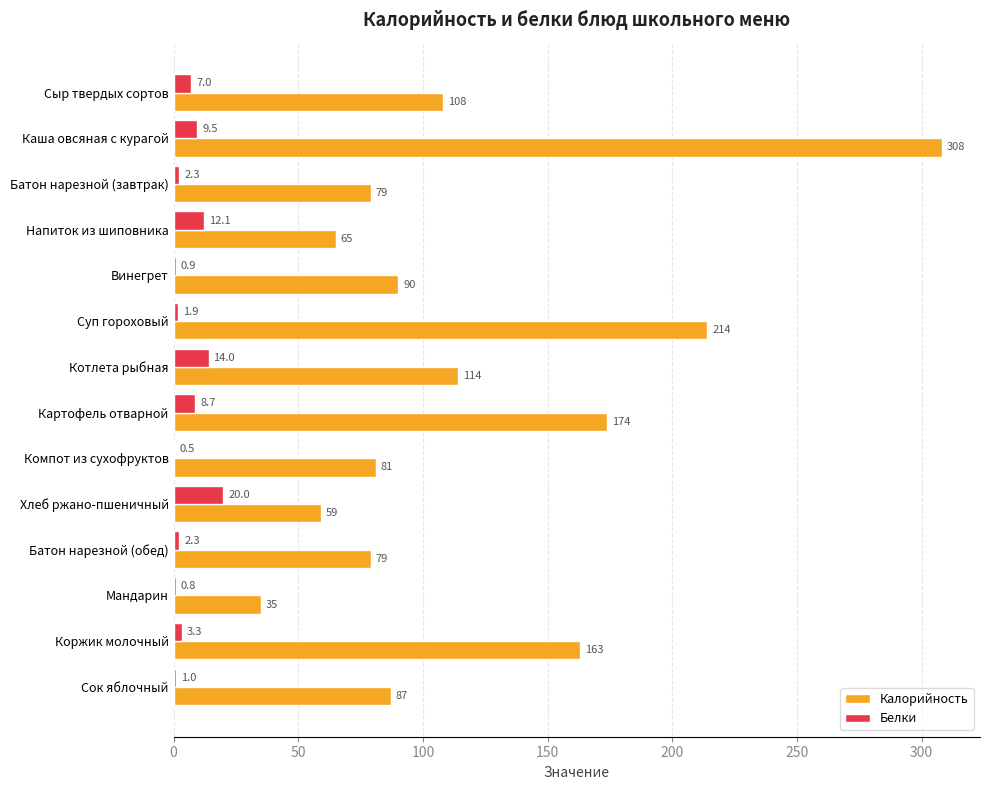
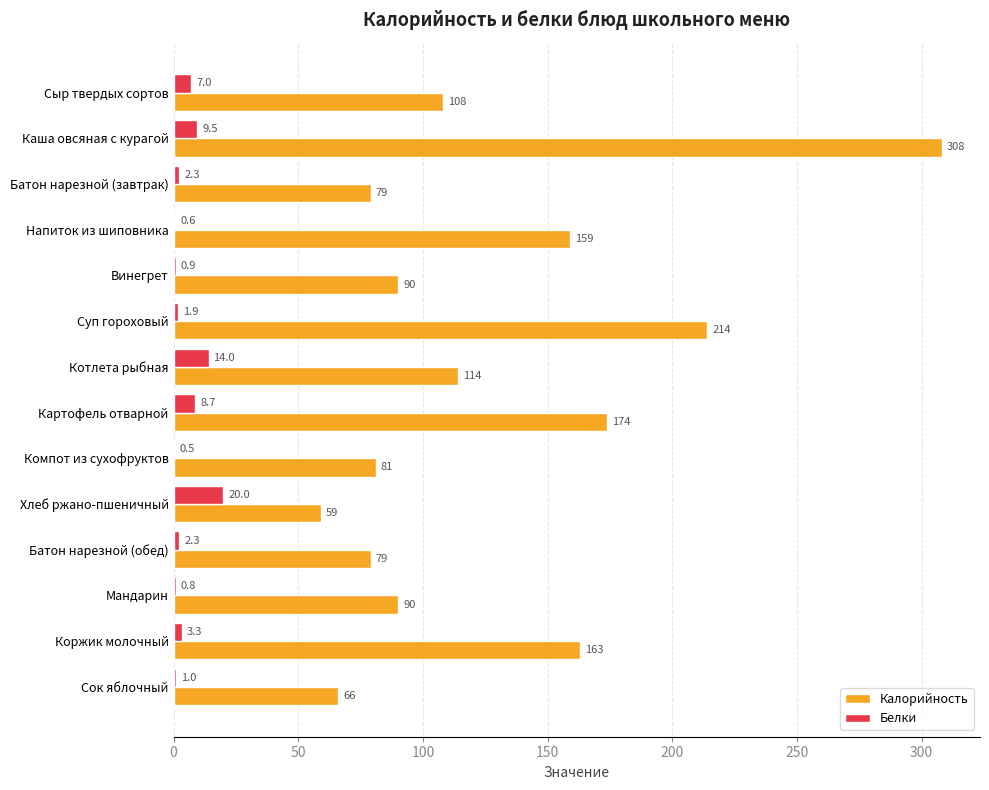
  {
    "Калорийность": {
      "Сыр твердых сортов": 108,
      "Каша овсяная с курагой": 308,
      "Батон нарезной (завтрак)": 79,
-     "Напиток из шиповника": 65,
+     "Напиток из шиповника": 159,
      "Винегрет": 90,
      "Суп гороховый": 214,
      "Котлета рыбная": 114,
      "Картофель отварной": 174,
      "Компот из сухофруктов": 81,
      "Хлеб ржано-пшеничный": 59,
      "Батон нарезной (обед)": 79,
-     "Мандарин": 35,
+     "Мандарин": 90,
      "Коржик молочный": 163,
-     "Сок яблочный": 87
+     "Сок яблочный": 66
    },
    "Белки": {
      "Сыр твердых сортов": 7.0,
      "Каша овсяная с курагой": 9.5,
      "Батон нарезной (завтрак)": 2.3,
-     "Напиток из шиповника": 12.1,
+     "Напиток из шиповника": 0.6,
      "Винегрет": 0.9,
      "Суп гороховый": 1.9,
      "Котлета рыбная": 14.0,
      "Картофель отварной": 8.7,
      "Компот из сухофруктов": 0.5,
      "Хлеб ржано-пшеничный": 20.0,
      "Батон нарезной (обед)": 2.3,
      "Мандарин": 0.8,
      "Коржик молочный": 3.3,
      "Сок яблочный": 1.0
    }
  }
